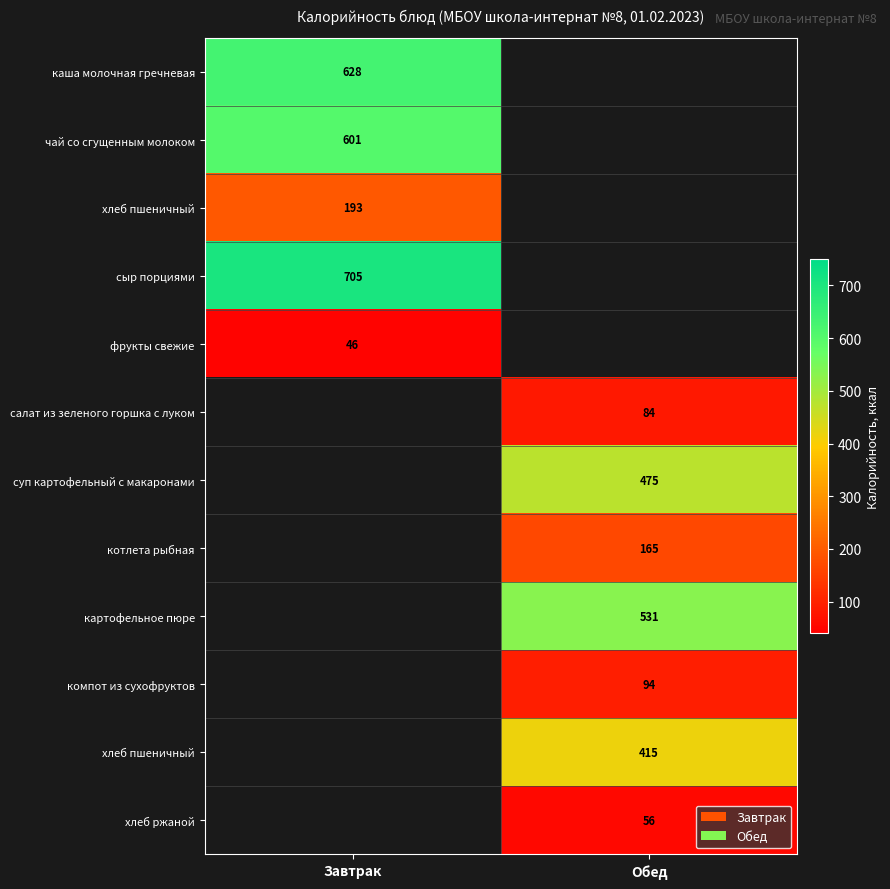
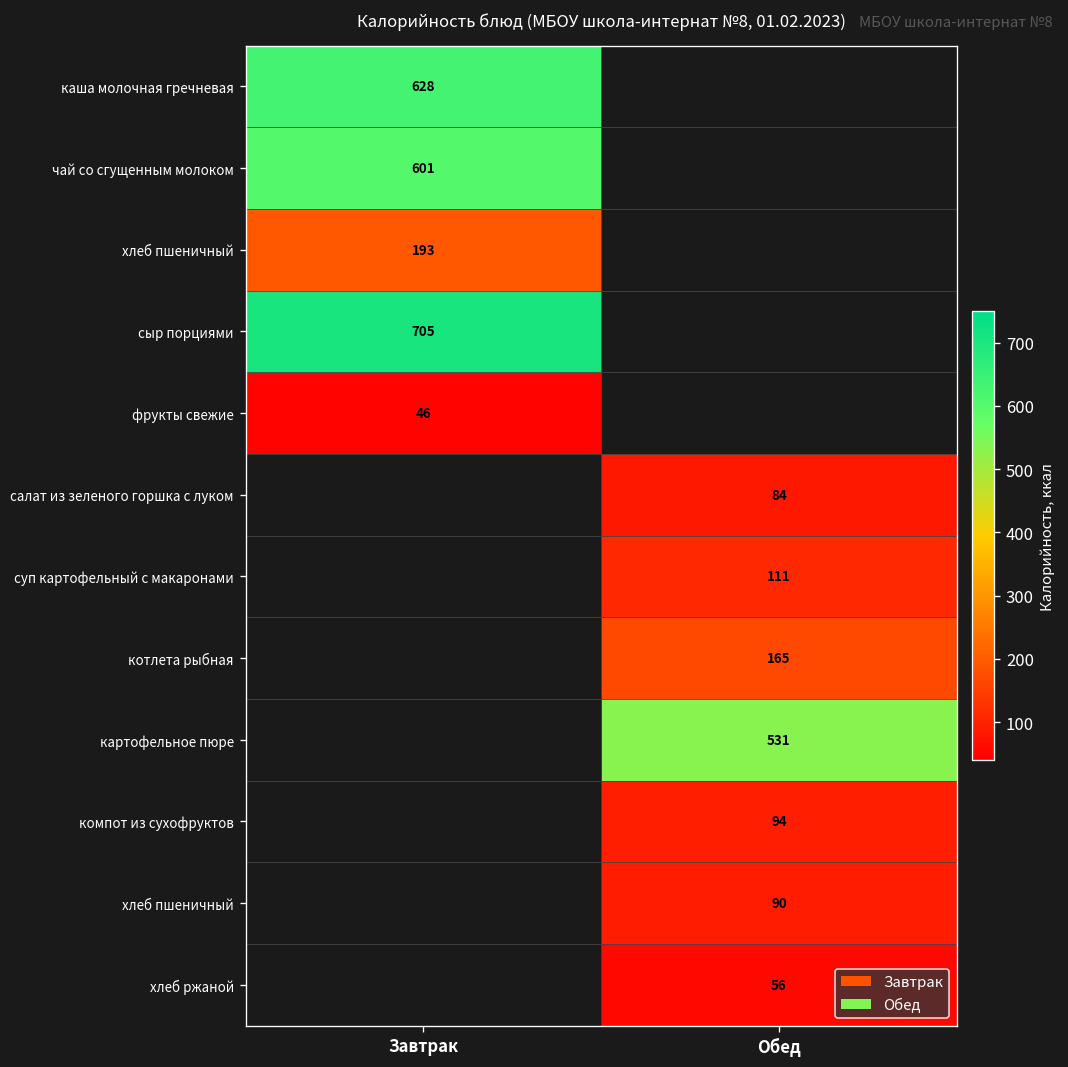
  {
    "каша молочная гречневая": {
      "Завтрак": 628
    },
    "чай со сгущенным молоком": {
      "Завтрак": 601
    },
    "хлеб пшеничный": {
      "Завтрак": 193,
-     "Обед": 415
+     "Обед": 90
    },
    "сыр порциями": {
      "Завтрак": 705
    },
    "фрукты свежие": {
      "Завтрак": 46
    },
    "салат из зеленого горшка с луком": {
      "Обед": 84
    },
    "суп картофельный с макаронами": {
-     "Обед": 475
+     "Обед": 111
    },
    "котлета рыбная": {
      "Обед": 165
    },
    "картофельное пюре": {
      "Обед": 531
    },
    "компот из сухофруктов": {
      "Обед": 94
    },
    "хлеб ржаной": {
      "Обед": 56
    }
  }
